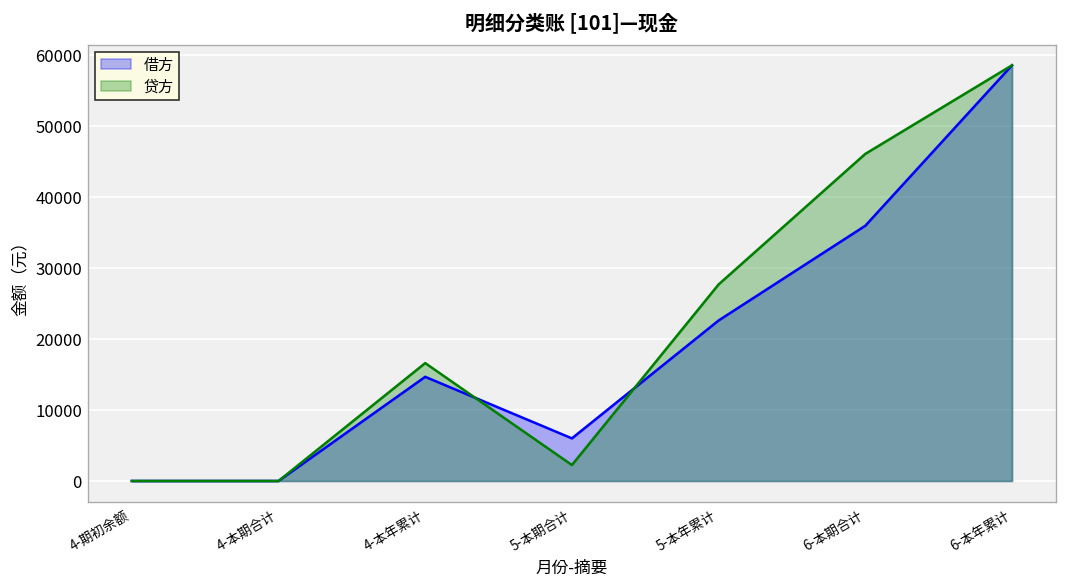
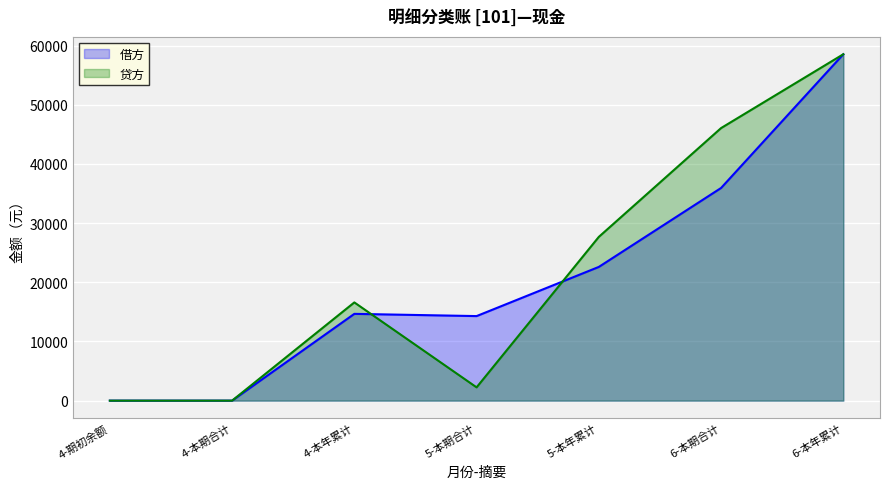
  {
    "借方": {
      "4-本年累计": 15000,
-     "5-本期合计": 6000,
+     "5-本期合计": 14000,
      "5-本年累计": 23000,
      "6-本期合计": 36000
    },
    "贷方": {
      "4-本年累计": 17000,
      "5-本期合计": 2000,
      "5-本年累计": 28000,
      "6-本期合计": 46000
    }
  }
